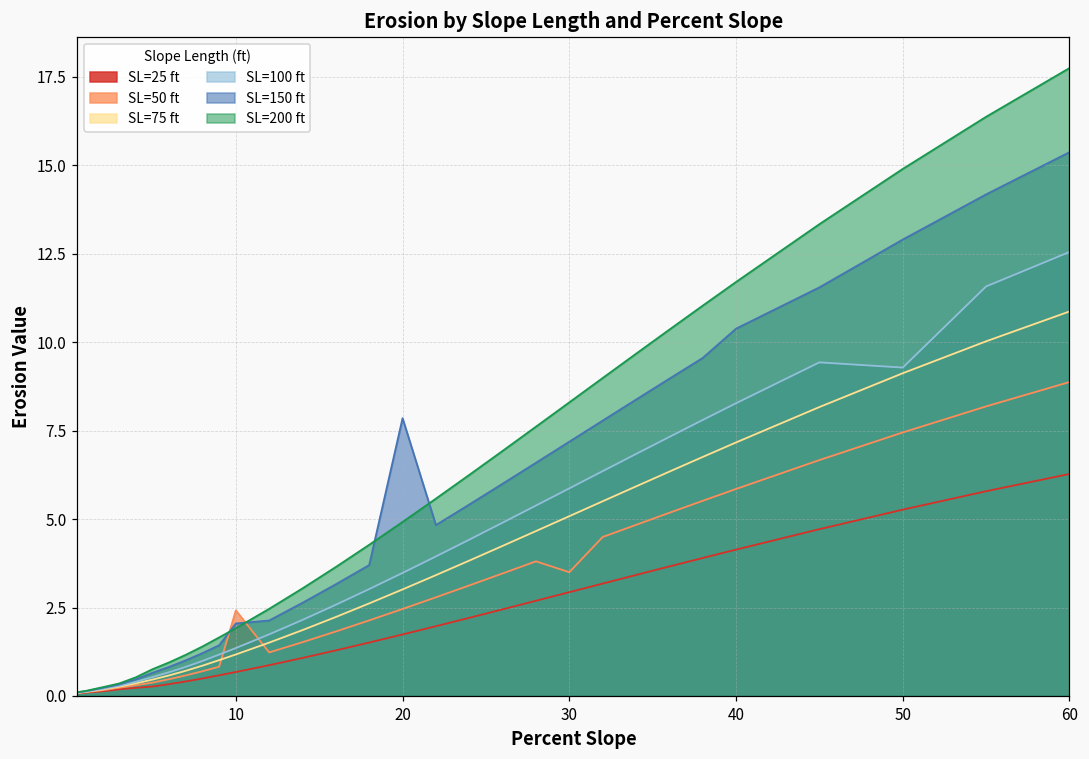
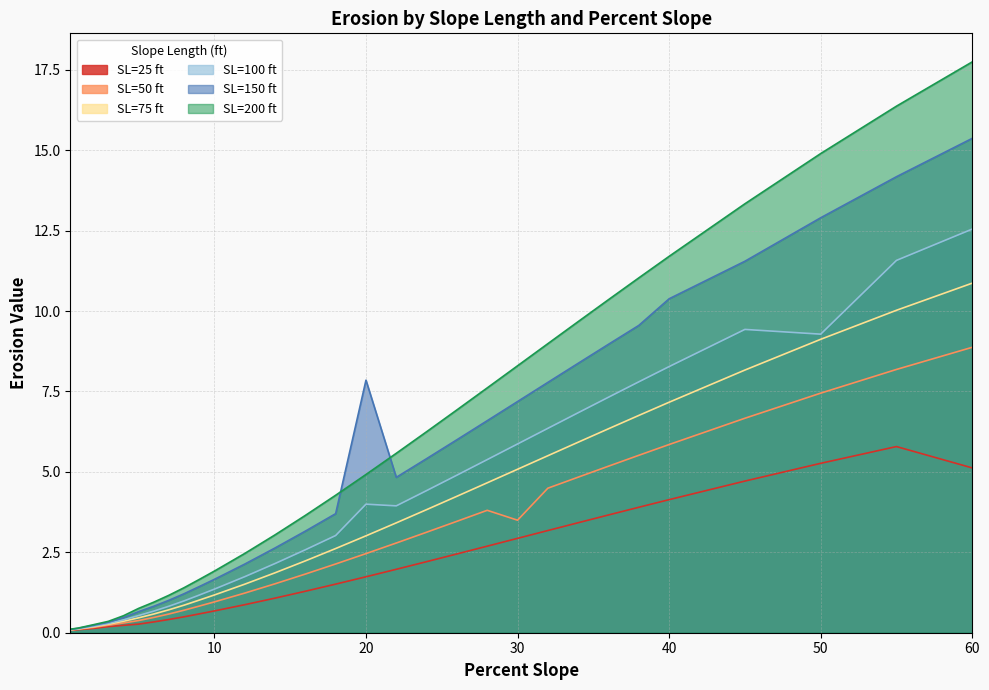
  {
    "SL=25 ft": {
      "10": 0.7,
      "20": 1.7,
      "30": 2.9,
      "40": 4.1,
      "50": 5.3,
-     "60": 6.3
+     "60": 5.1
    },
    "SL=50 ft": {
-     "10": 2.4,
+     "10": 1.0,
      "20": 2.5,
      "30": 3.5,
      "40": 5.8,
      "50": 7.4,
      "60": 8.9
    },
    "SL=75 ft": {
      "10": 1.2,
      "20": 3.0,
      "30": 5.1,
      "40": 7.2,
      "50": 9.1,
      "60": 10.9
    },
    "SL=100 ft": {
      "10": 1.4,
-     "20": 3.5,
+     "20": 4.0,
      "30": 5.9,
      "40": 8.3,
      "50": 9.3,
      "60": 12.5
    },
    "SL=150 ft": {
-     "10": 2.0,
+     "10": 1.7,
      "20": 7.9,
      "30": 7.2,
      "40": 10.4,
      "50": 12.9,
      "60": 15.4
    },
    "SL=200 ft": {
      "10": 1.9,
      "20": 4.9,
      "30": 8.3,
      "40": 11.7,
      "50": 14.9,
      "60": 17.7
    }
  }
